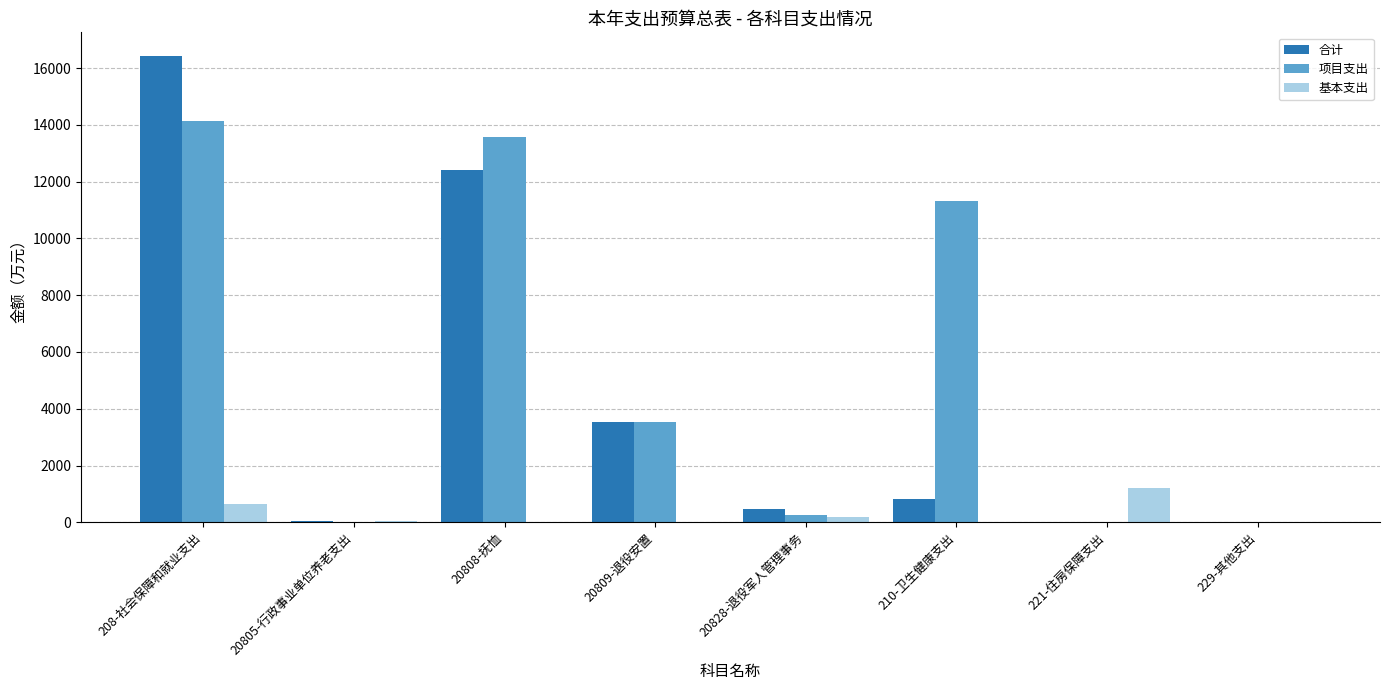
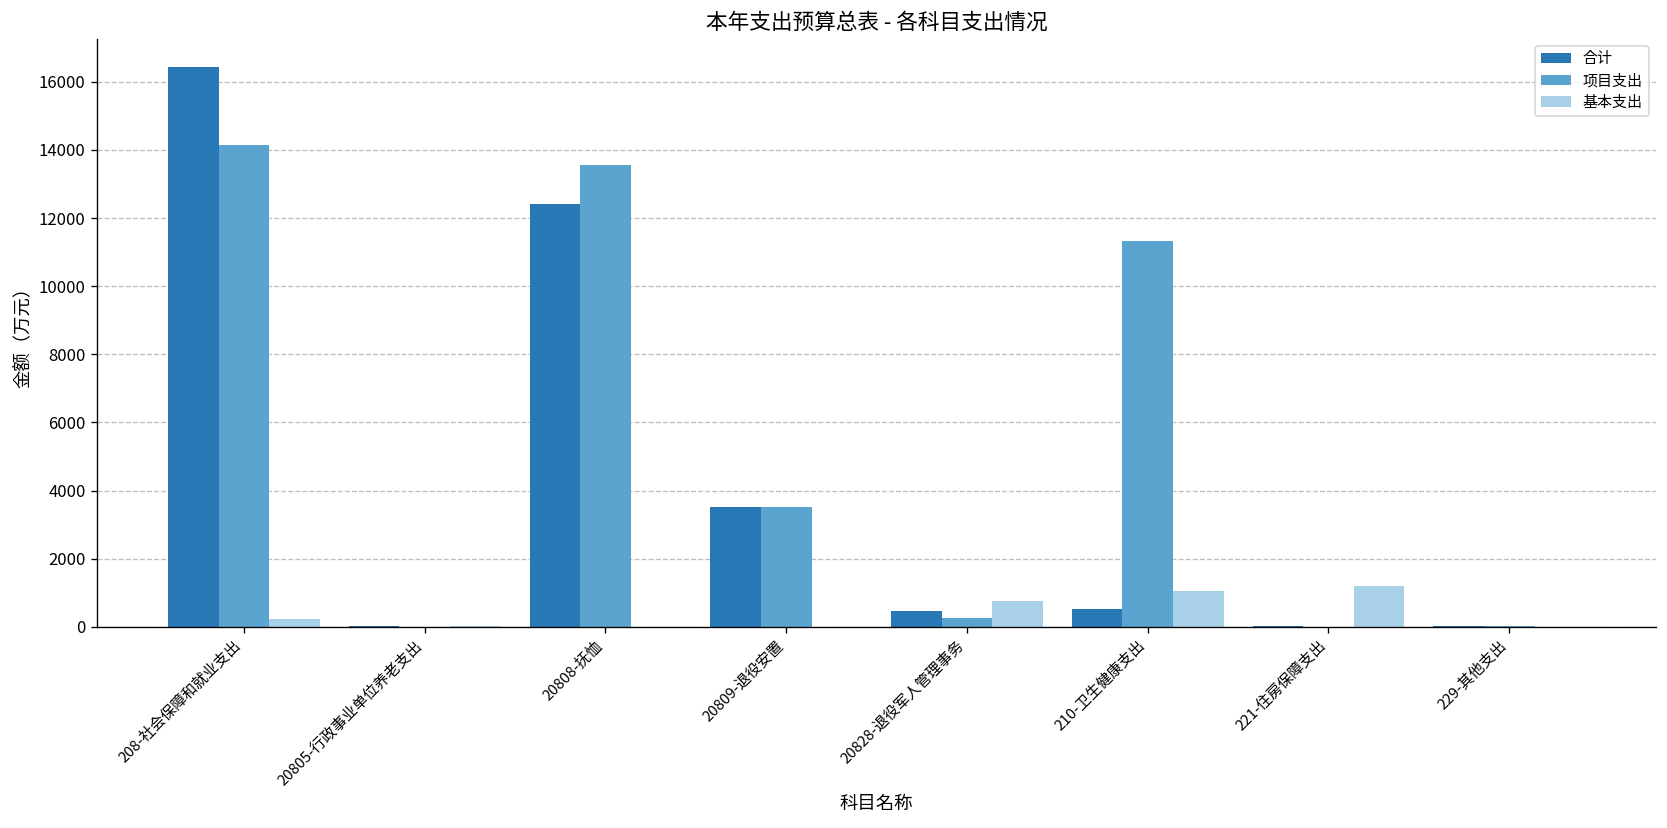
  {
    "合计": {
      "208-社会保障和就业支出": 16400,
      "20808-抚恤": 12400,
      "20809-退役安置": 3500,
      "20828-退役军人管理事务": 500,
-     "210-卫生健康支出": 800
+     "210-卫生健康支出": 500
    },
    "项目支出": {
      "208-社会保障和就业支出": 14100,
      "20805-行政事业单位养老支出": 0,
      "20808-抚恤": 13600,
      "20809-退役安置": 3500,
      "20828-退役军人管理事务": 300,
      "210-卫生健康支出": 11300,
      "221-住房保障支出": 0
    },
    "基本支出": {
-     "208-社会保障和就业支出": 600,
+     "208-社会保障和就业支出": 200,
      "20808-抚恤": 0,
      "20809-退役安置": 0,
-     "20828-退役军人管理事务": 200,
-     "210-卫生健康支出": 0,
+     "20828-退役军人管理事务": 700,
+     "210-卫生健康支出": 1000,
      "221-住房保障支出": 1200,
      "229-其他支出": 0
    }
  }
